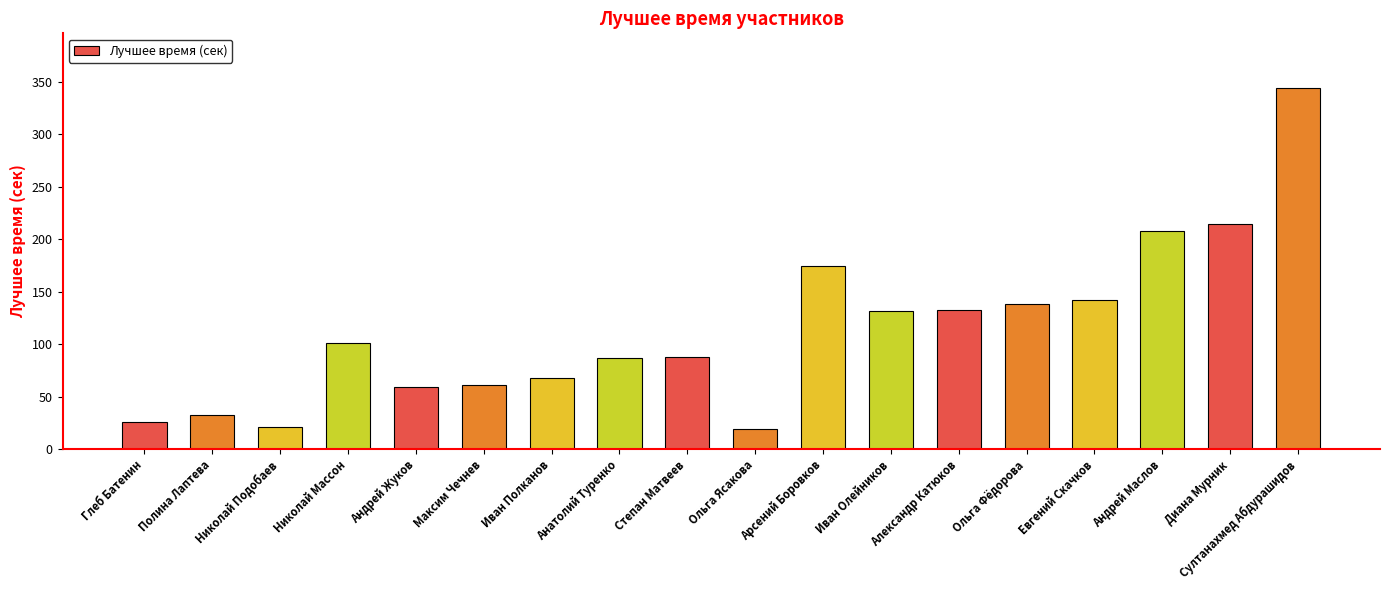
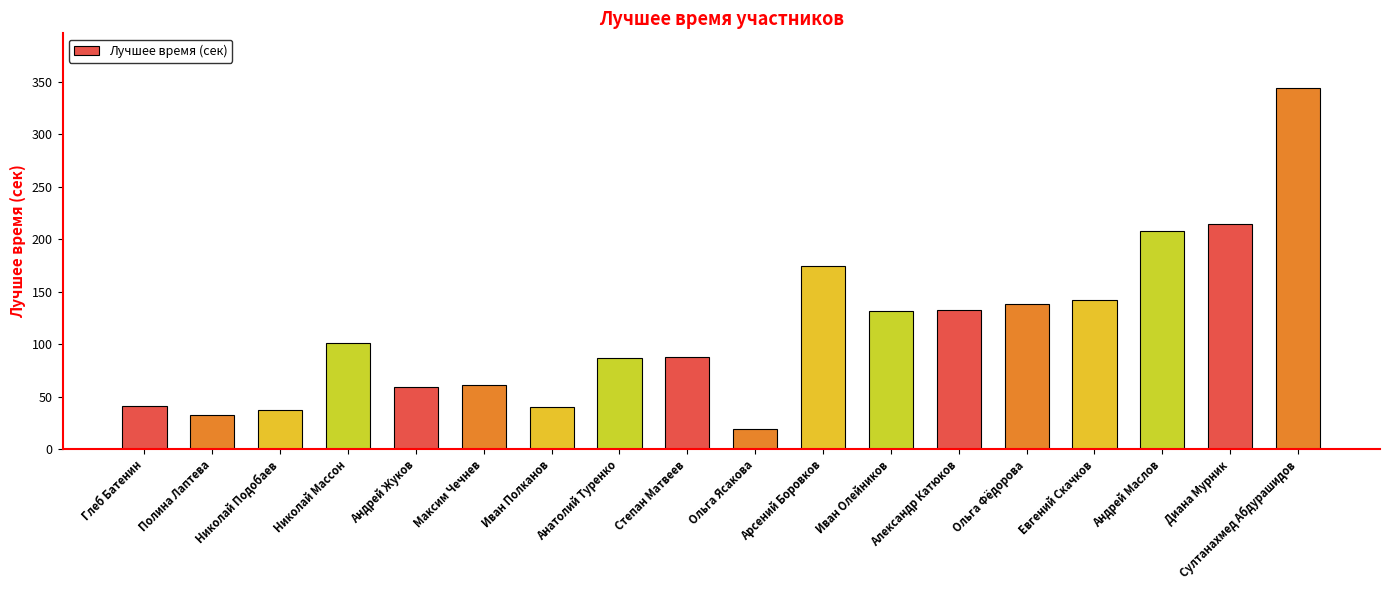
  {
-   "Глеб Батенин": 26,
+   "Глеб Батенин": 41,
    "Полина Лаптева": 33,
-   "Николай Подобаев": 21,
+   "Николай Подобаев": 38,
    "Николай Массон": 101,
    "Андрей Жуков": 59,
    "Максим Чечнев": 62,
-   "Иван Полканов": 67,
+   "Иван Полканов": 40,
    "Анатолий Туренко": 87,
    "Степан Матвеев": 88,
    "Ольга Ясакова": 20,
    "Арсений Боровков": 175,
    "Иван Олейников": 131,
    "Александр Катюков": 133,
    "Ольга Фёдорова": 138,
    "Евгений Скачков": 142,
    "Андрей Маслов": 208,
    "Диана Мурник": 215,
    "Султанахмед Абдурашидов": 344
  }
